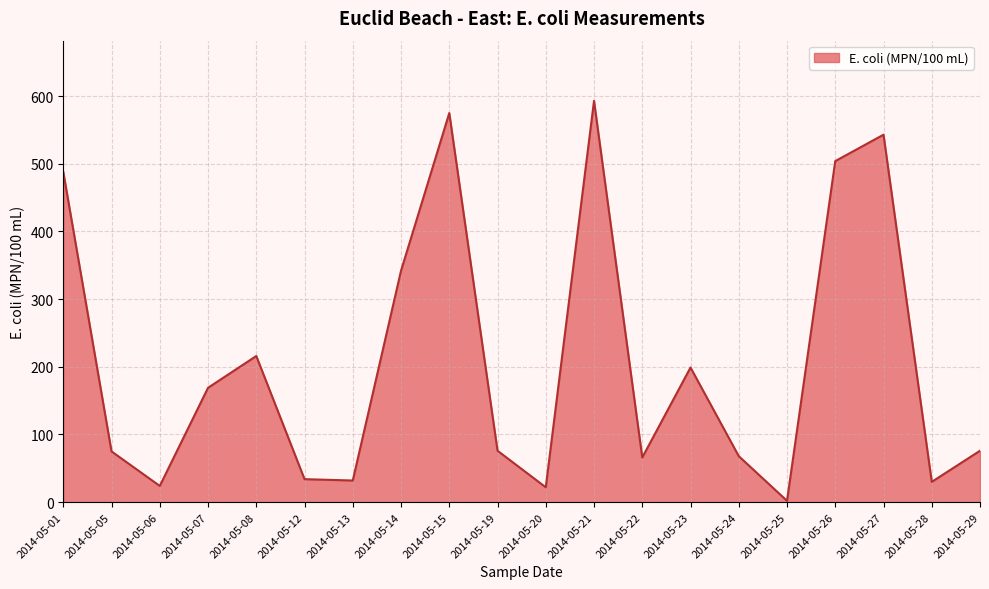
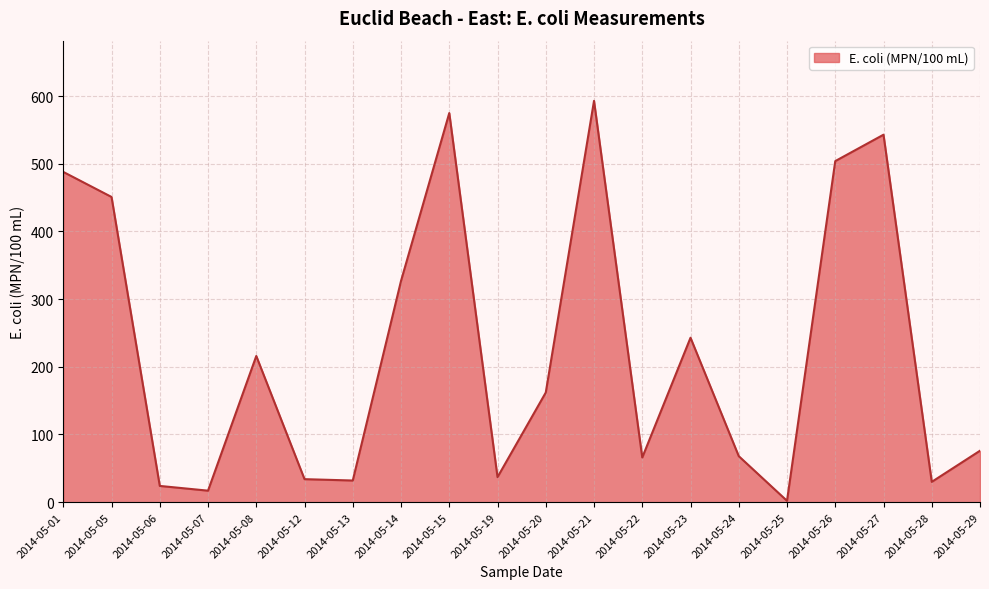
  {
    "2014-05-01": 490,
-   "2014-05-05": 80,
+   "2014-05-05": 450,
    "2014-05-06": 20,
-   "2014-05-07": 170,
+   "2014-05-07": 20,
    "2014-05-08": 220,
    "2014-05-12": 30,
    "2014-05-13": 30,
-   "2014-05-14": 340,
+   "2014-05-14": 330,
    "2014-05-15": 580,
-   "2014-05-19": 80,
-   "2014-05-20": 20,
+   "2014-05-19": 40,
+   "2014-05-20": 160,
    "2014-05-21": 590,
    "2014-05-22": 70,
-   "2014-05-23": 200,
+   "2014-05-23": 240,
    "2014-05-24": 70,
    "2014-05-25": 0,
    "2014-05-26": 500,
    "2014-05-27": 540,
    "2014-05-28": 30,
    "2014-05-29": 80
  }
